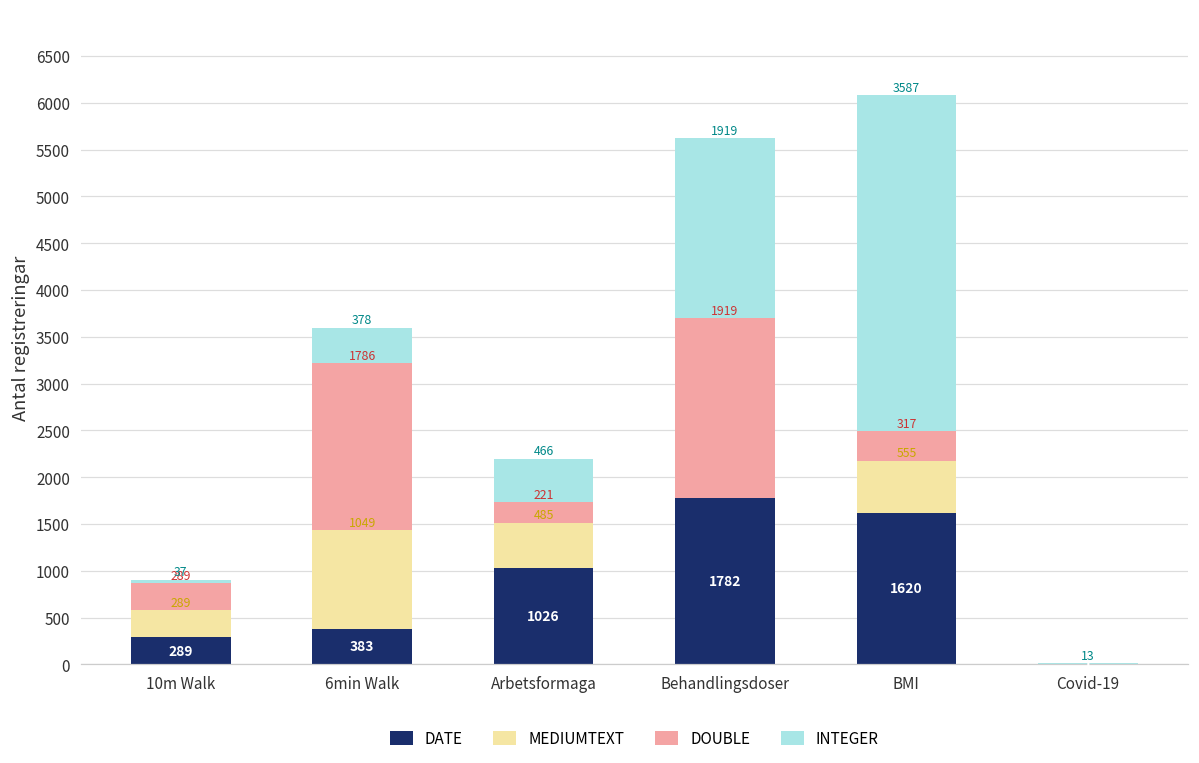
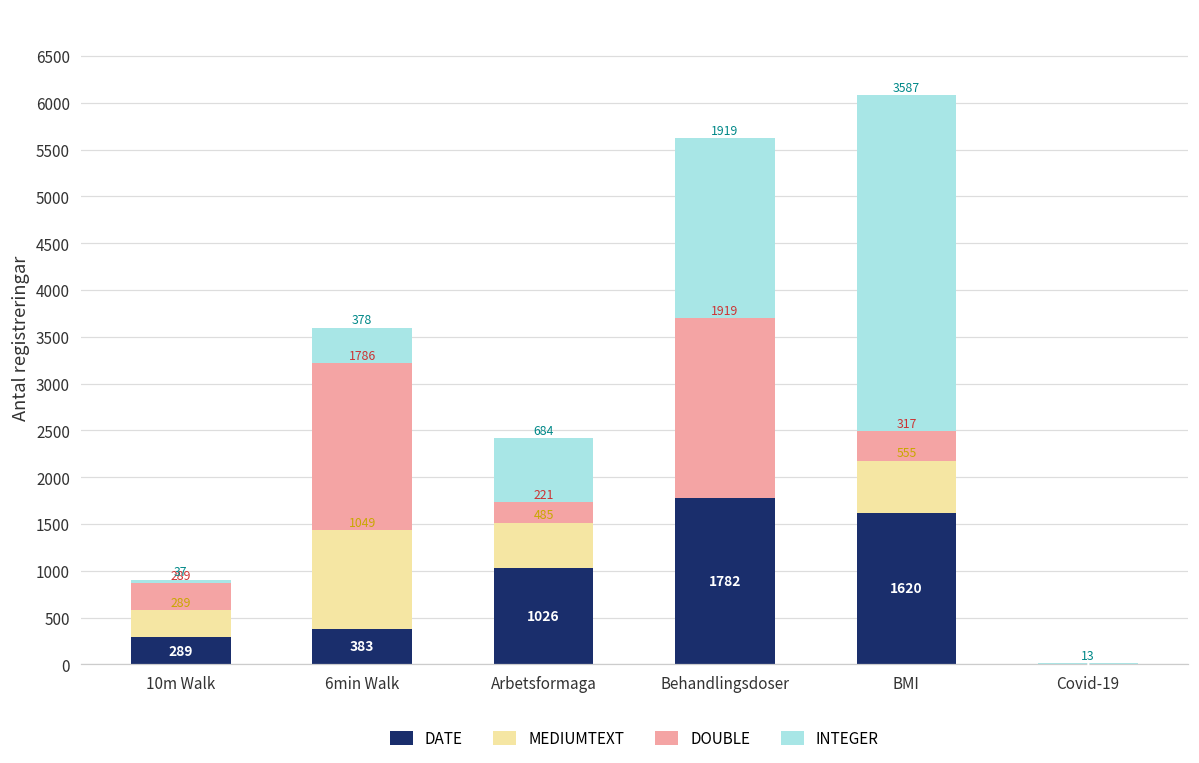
  {
    "DATE": {
      "10m Walk": 289,
      "6min Walk": 383,
      "Arbetsformaga": 1026,
      "Behandlingsdoser": 1782,
      "BMI": 1620
    },
    "MEDIUMTEXT": {
      "6min Walk": 1049,
      "Arbetsformaga": 485,
      "BMI": 555
    },
    "DOUBLE": {
      "10m Walk": 289,
      "6min Walk": 1786,
      "Arbetsformaga": 221,
      "BMI": 317
    },
    "INTEGER": {
      "6min Walk": 378,
-     "Arbetsformaga": 466,
+     "Arbetsformaga": 684,
      "Behandlingsdoser": 1919,
      "BMI": 3587,
      "Covid-19": 13
    }
  }
